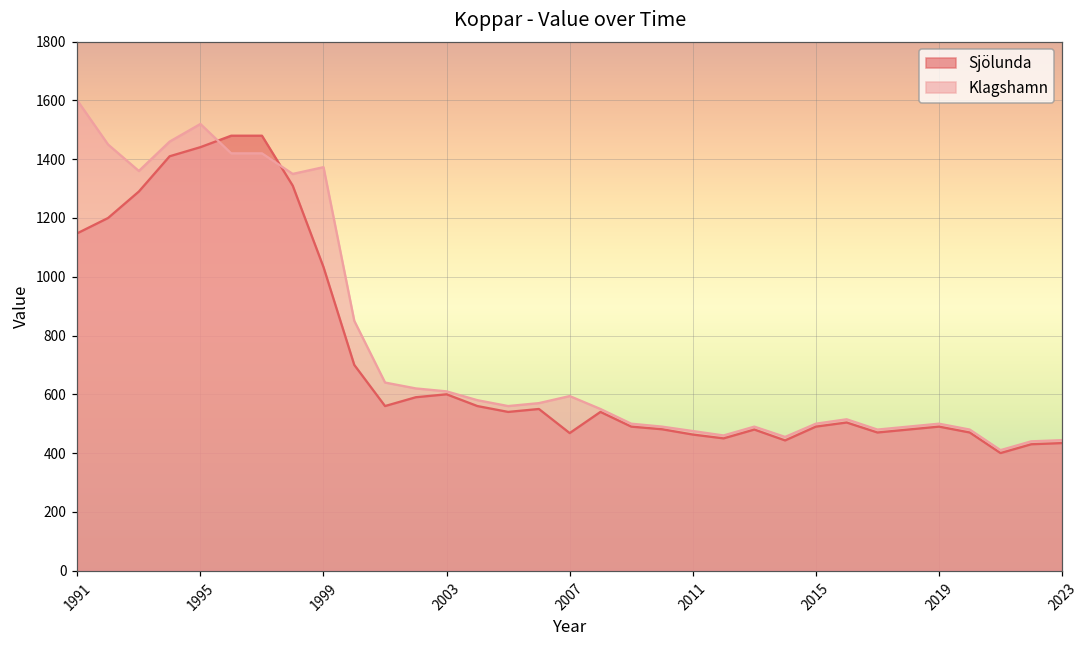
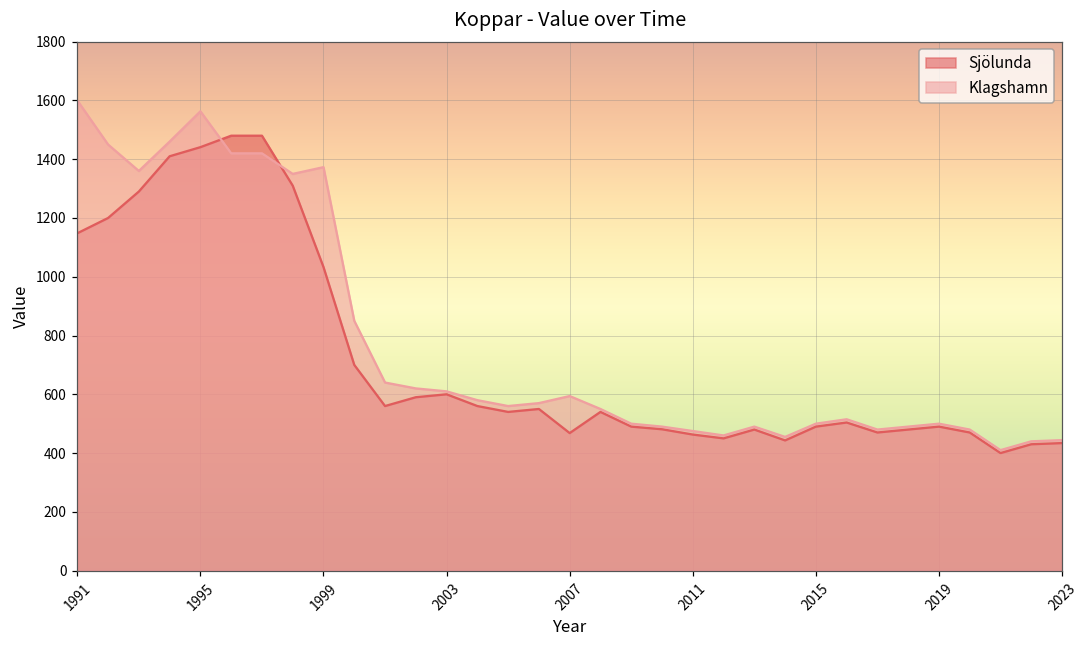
  {
    "Sjölunda": {
      "1991": 1150,
      "1995": 1440,
      "1999": 1030,
      "2003": 600,
      "2007": 470,
      "2011": 460,
      "2015": 490,
      "2019": 490,
      "2023": 430
    },
    "Klagshamn": {
      "1991": 1600,
-     "1995": 1520,
+     "1995": 1560,
      "1999": 1370,
      "2003": 610,
      "2007": 590,
      "2011": 480,
      "2015": 500,
      "2019": 500,
      "2023": 440
    }
  }
